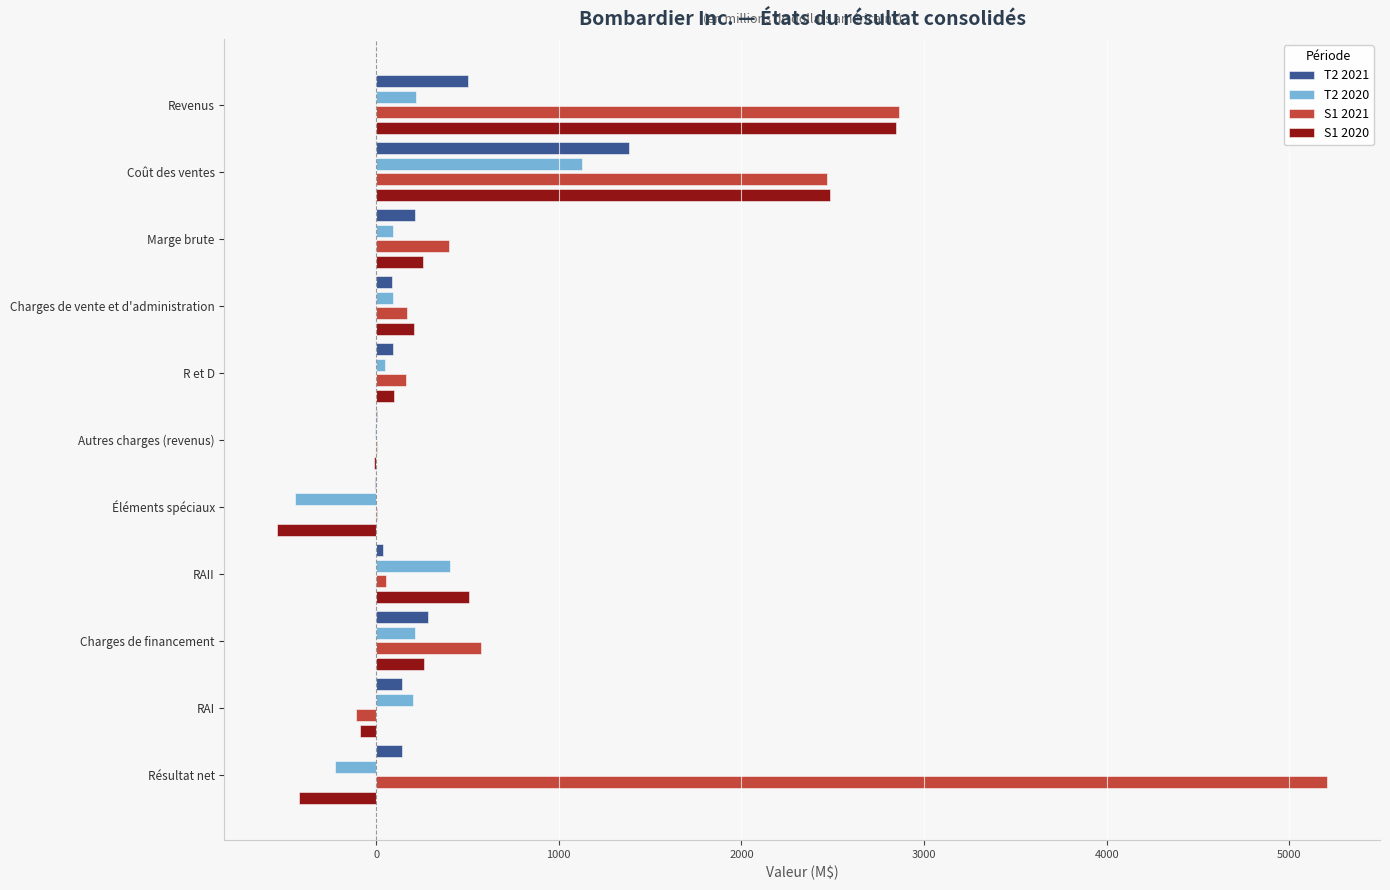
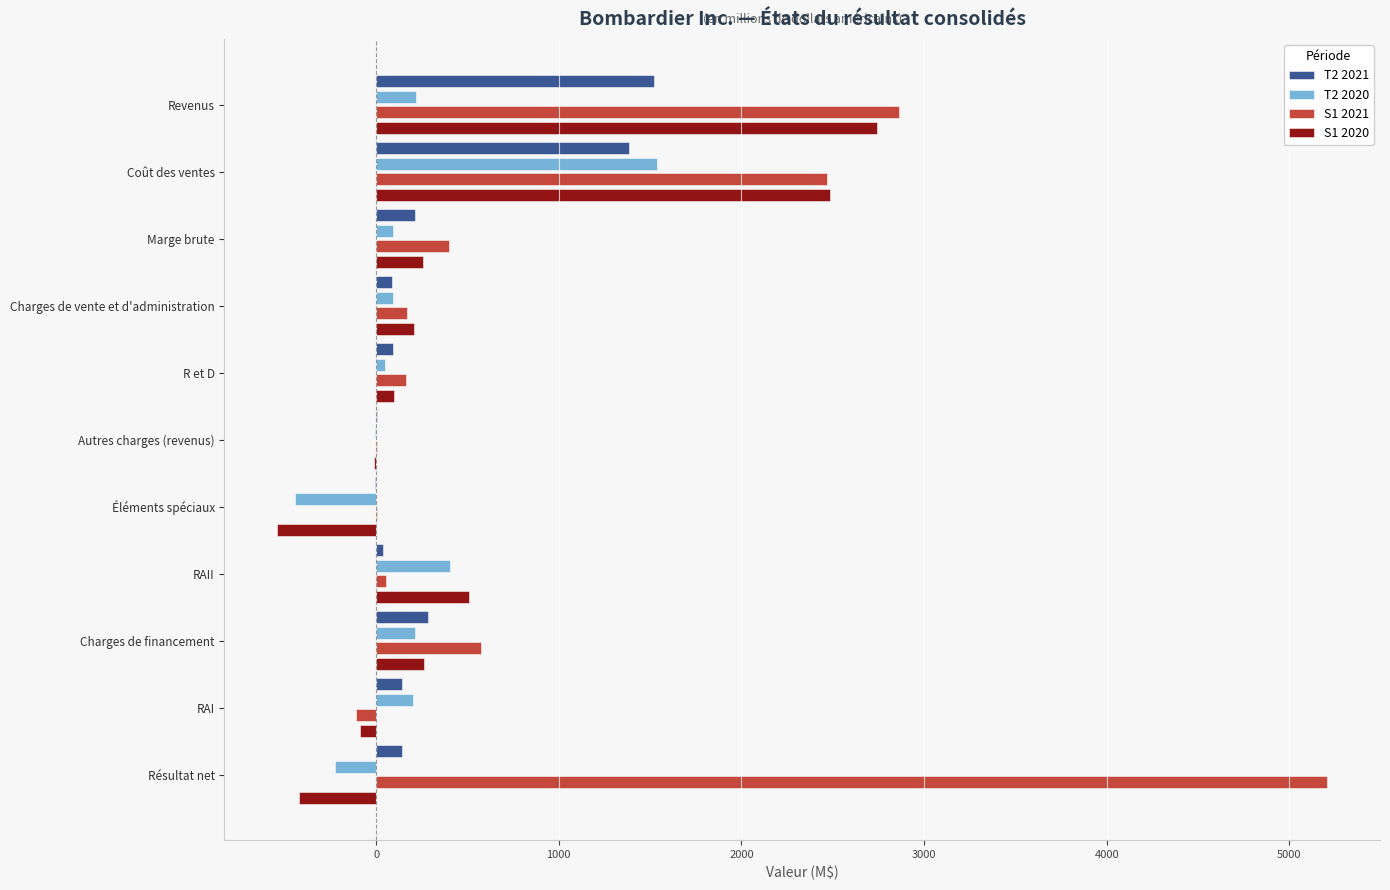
  {
    "T2 2021": {
-     "Revenus": 500,
+     "Revenus": 1520,
      "Coût des ventes": 1390,
      "Marge brute": 220,
      "Charges de vente et d'administration": 90,
      "R et D": 90,
      "RAII": 40,
      "Charges de financement": 290,
      "RAI": 140,
      "Résultat net": 140
    },
    "T2 2020": {
      "Revenus": 220,
-     "Coût des ventes": 1130,
+     "Coût des ventes": 1540,
      "Marge brute": 90,
      "Charges de vente et d'administration": 90,
      "R et D": 50,
      "Éléments spéciaux": -450,
      "RAII": 400,
      "Charges de financement": 220,
      "RAI": 200,
      "Résultat net": -220
    },
    "S1 2021": {
      "Revenus": 2870,
      "Coût des ventes": 2470,
      "Marge brute": 400,
      "Charges de vente et d'administration": 170,
      "R et D": 170,
      "RAII": 60,
      "Charges de financement": 580,
      "RAI": -110,
      "Résultat net": 5210
    },
    "S1 2020": {
-     "Revenus": 2850,
+     "Revenus": 2750,
      "Coût des ventes": 2490,
      "Marge brute": 260,
      "Charges de vente et d'administration": 210,
      "R et D": 100,
      "Éléments spéciaux": -540,
      "RAII": 510,
      "Charges de financement": 260,
      "RAI": -90,
      "Résultat net": -420
    }
  }
